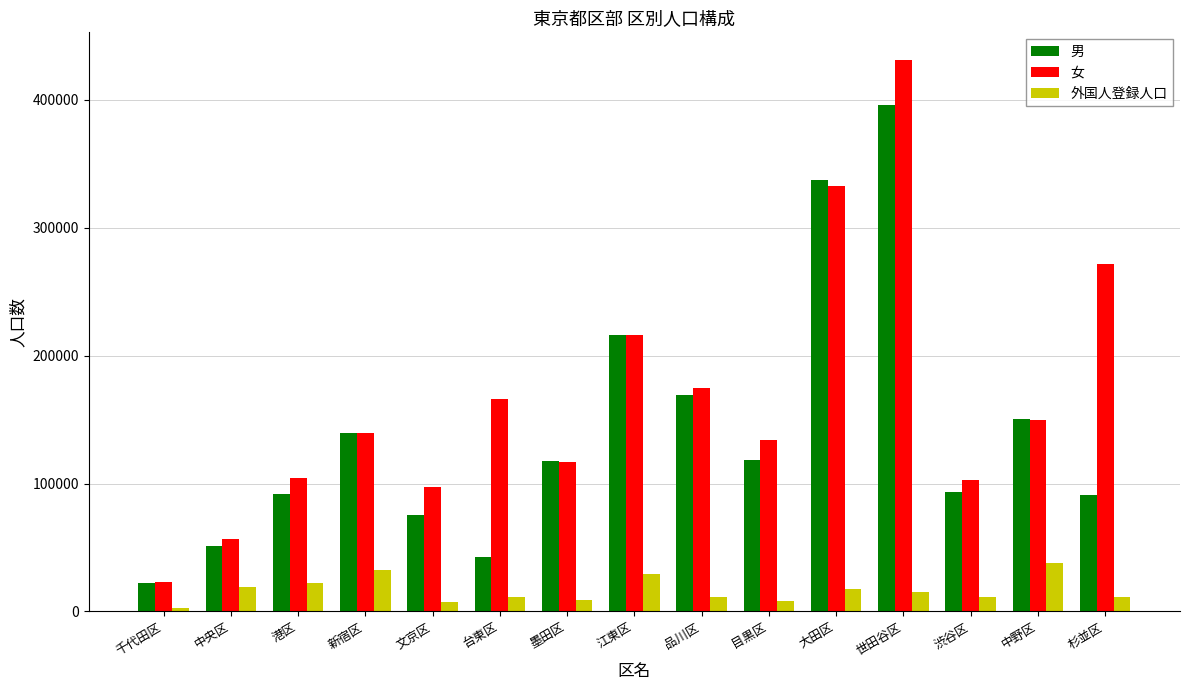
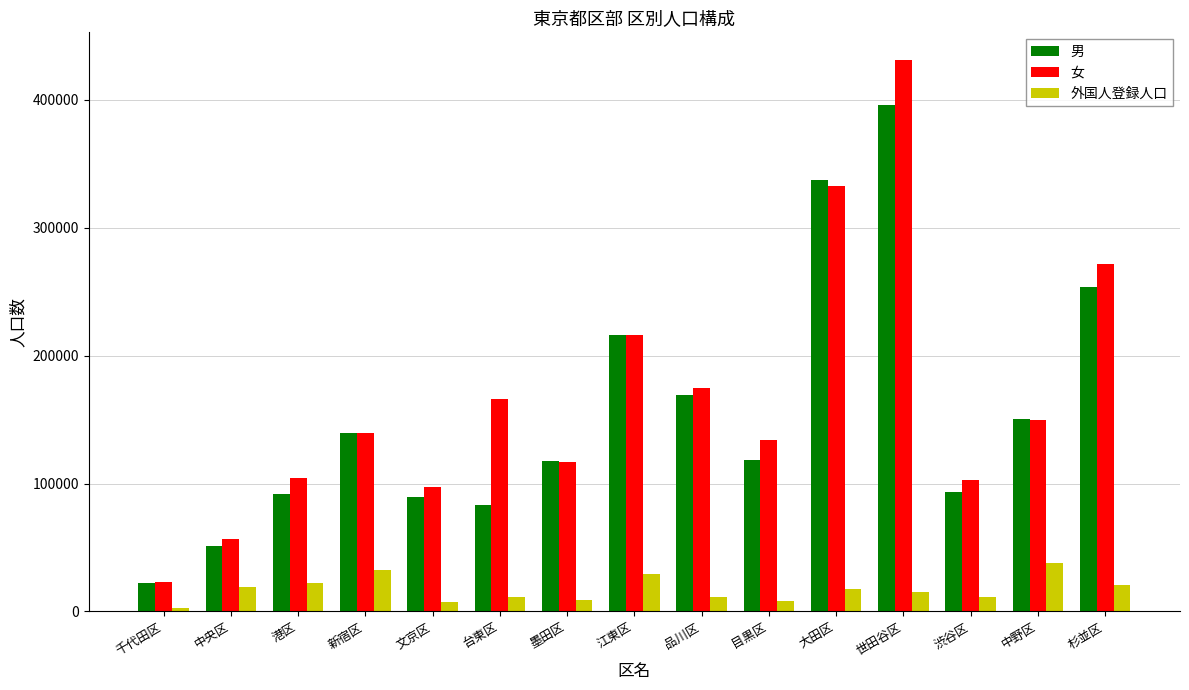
  {
    "男": {
      "千代田区": 22000,
      "中央区": 51000,
      "港区": 92000,
      "新宿区": 140000,
-     "文京区": 75000,
-     "台東区": 43000,
+     "文京区": 89000,
+     "台東区": 83000,
      "墨田区": 118000,
      "江東区": 216000,
      "品川区": 169000,
      "目黒区": 119000,
      "大田区": 337000,
      "世田谷区": 396000,
      "渋谷区": 93000,
      "中野区": 151000,
-     "杉並区": 91000
+     "杉並区": 254000
    },
    "女": {
      "千代田区": 23000,
      "中央区": 56000,
      "港区": 104000,
      "新宿区": 140000,
      "文京区": 97000,
      "台東区": 166000,
      "墨田区": 117000,
      "江東区": 216000,
      "品川区": 175000,
      "目黒区": 134000,
      "大田区": 333000,
      "世田谷区": 431000,
      "渋谷区": 103000,
      "中野区": 150000,
      "杉並区": 272000
    },
    "外国人登録人口": {
      "千代田区": 3000,
      "中央区": 19000,
      "港区": 22000,
      "新宿区": 32000,
      "文京区": 7000,
      "台東区": 11000,
      "墨田区": 9000,
      "江東区": 29000,
      "品川区": 12000,
      "目黒区": 8000,
      "大田区": 18000,
      "世田谷区": 15000,
      "渋谷区": 11000,
      "中野区": 38000,
-     "杉並区": 11000
+     "杉並区": 21000
    }
  }
